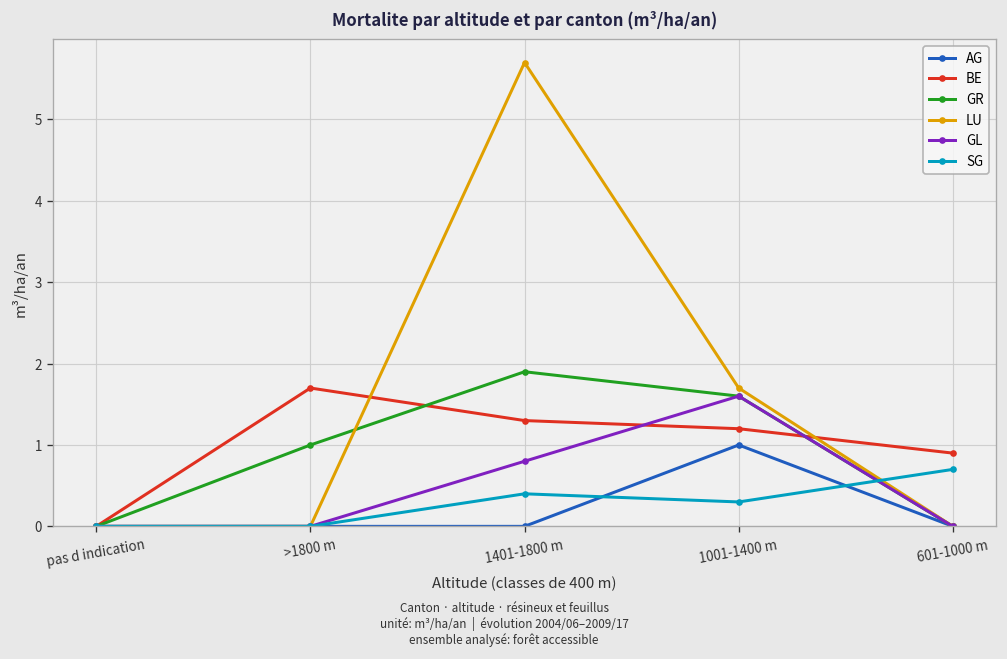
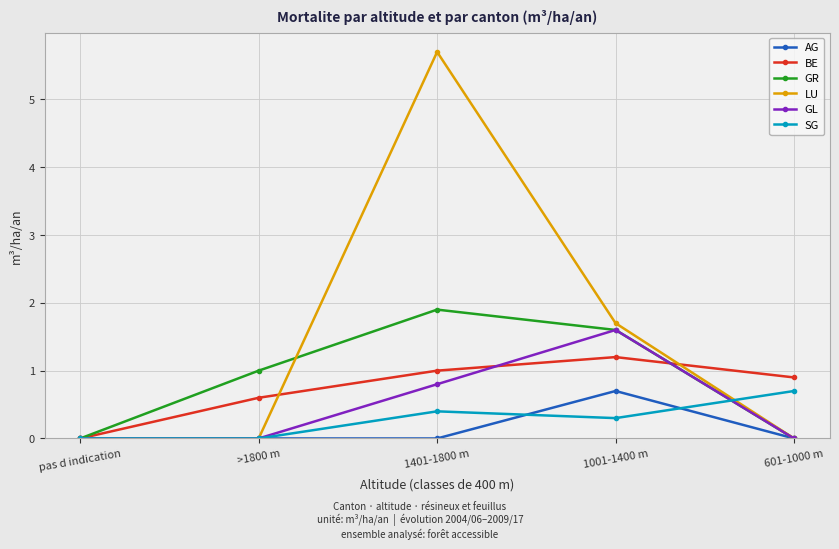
  {
    "AG": {
      "1401-1800 m": 0.0,
-     "1001-1400 m": 1.0
+     "1001-1400 m": 0.7
    },
    "BE": {
-     ">1800 m": 1.7,
-     "1401-1800 m": 1.3,
+     ">1800 m": 0.6,
+     "1401-1800 m": 1.0,
      "1001-1400 m": 1.2,
      "601-1000 m": 0.9
    },
    "GR": {
      ">1800 m": 1.0,
      "1401-1800 m": 1.9
    },
    "LU": {
      "1401-1800 m": 5.7,
      "1001-1400 m": 1.7
    },
    "GL": {
      "1401-1800 m": 0.8
    },
    "SG": {
      "1401-1800 m": 0.4,
      "1001-1400 m": 0.3,
      "601-1000 m": 0.7
    }
  }
